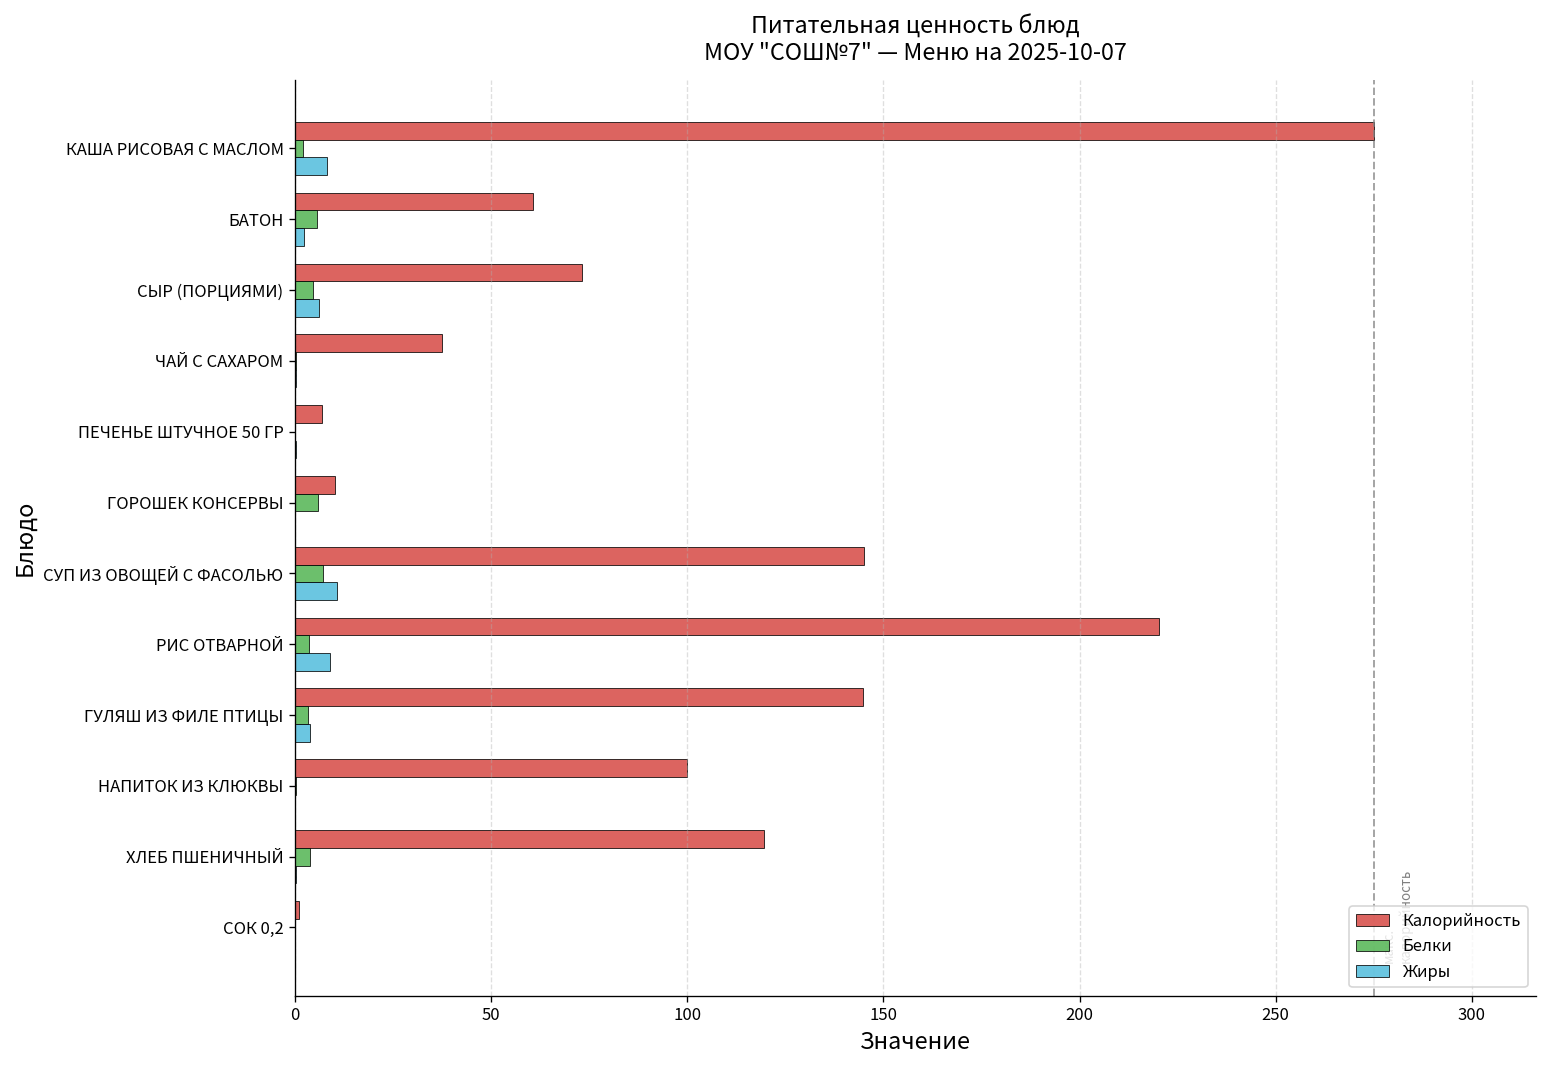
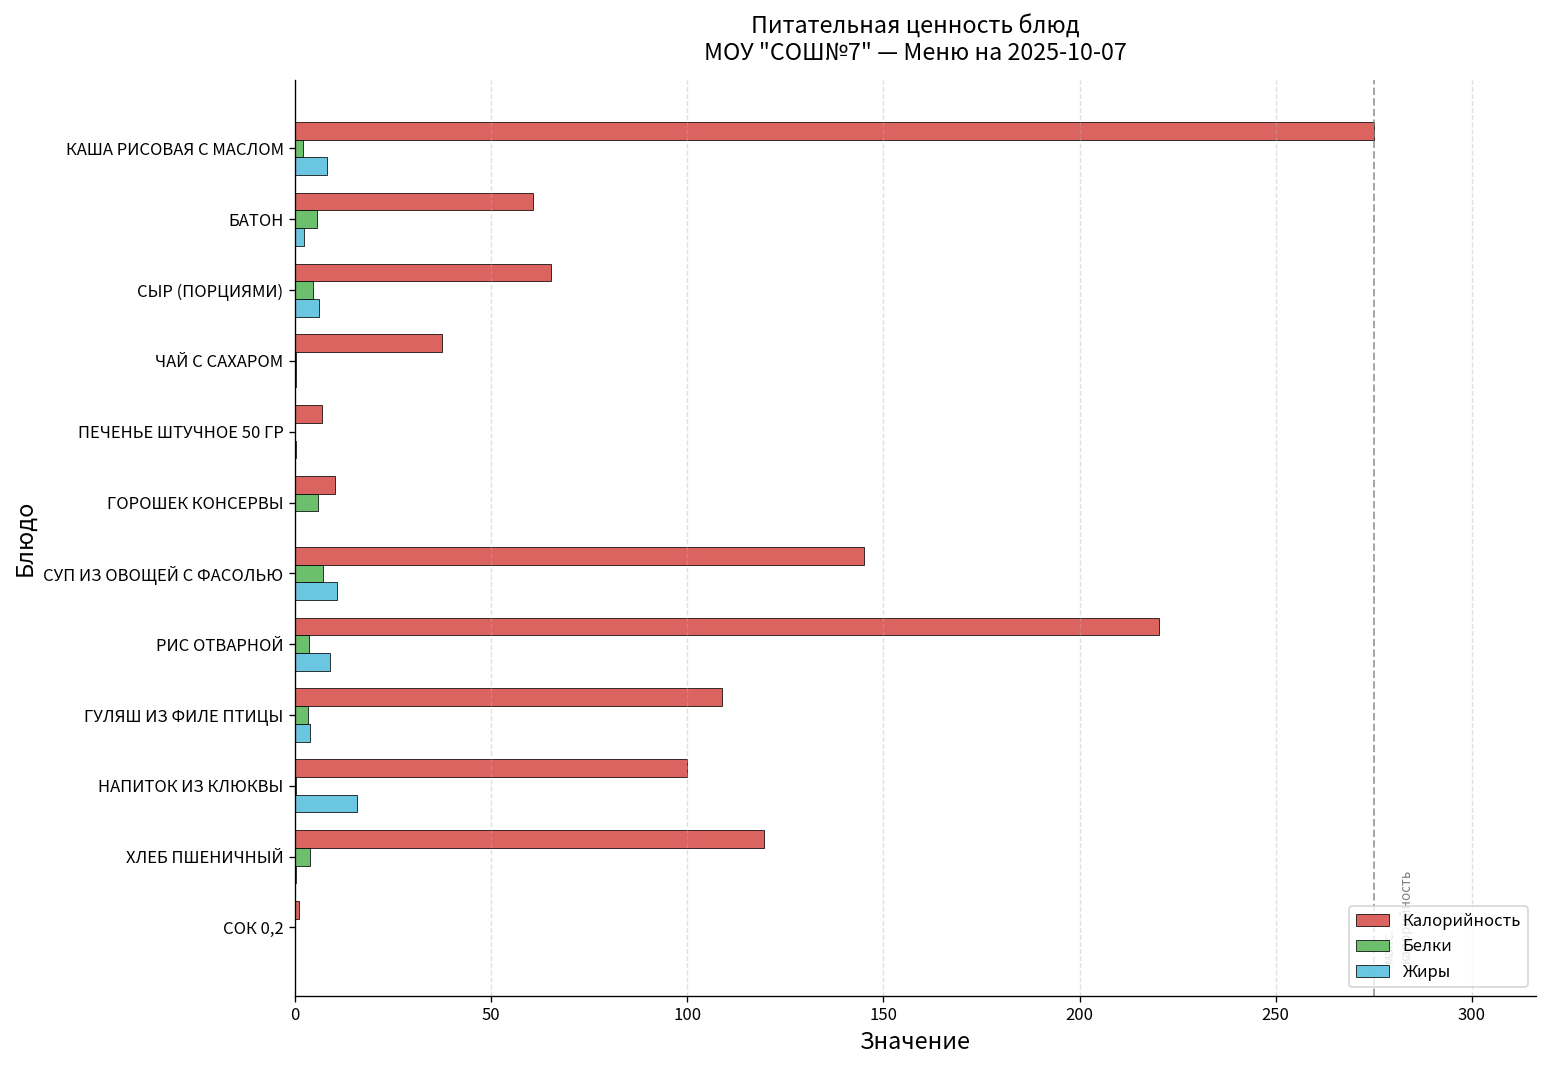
  {
    "Калорийность": {
      "КАША РИСОВАЯ С МАСЛОМ": 275,
      "БАТОН": 61,
-     "СЫР (ПОРЦИЯМИ)": 73,
+     "СЫР (ПОРЦИЯМИ)": 65,
      "ЧАЙ С САХАРОМ": 38,
      "ПЕЧЕНЬЕ ШТУЧНОЕ 50 ГР": 7,
      "ГОРОШЕК КОНСЕРВЫ": 10,
      "СУП ИЗ ОВОЩЕЙ С ФАСОЛЬЮ": 145,
      "РИС ОТВАРНОЙ": 220,
-     "ГУЛЯШ ИЗ ФИЛЕ ПТИЦЫ": 145,
+     "ГУЛЯШ ИЗ ФИЛЕ ПТИЦЫ": 109,
      "НАПИТОК ИЗ КЛЮКВЫ": 100,
      "ХЛЕБ ПШЕНИЧНЫЙ": 119,
      "СОК 0,2": 1
    },
    "Белки": {
      "КАША РИСОВАЯ С МАСЛОМ": 2,
      "БАТОН": 6,
      "СЫР (ПОРЦИЯМИ)": 5,
      "ГОРОШЕК КОНСЕРВЫ": 6,
      "СУП ИЗ ОВОЩЕЙ С ФАСОЛЬЮ": 7,
      "РИС ОТВАРНОЙ": 4,
      "ГУЛЯШ ИЗ ФИЛЕ ПТИЦЫ": 3,
      "ХЛЕБ ПШЕНИЧНЫЙ": 4,
      "СОК 0,2": 0
    },
    "Жиры": {
      "КАША РИСОВАЯ С МАСЛОМ": 8,
      "БАТОН": 2,
      "СЫР (ПОРЦИЯМИ)": 6,
      "СУП ИЗ ОВОЩЕЙ С ФАСОЛЬЮ": 11,
      "РИС ОТВАРНОЙ": 9,
      "ГУЛЯШ ИЗ ФИЛЕ ПТИЦЫ": 4,
-     "НАПИТОК ИЗ КЛЮКВЫ": 0,
+     "НАПИТОК ИЗ КЛЮКВЫ": 16,
      "СОК 0,2": 0
    }
  }
